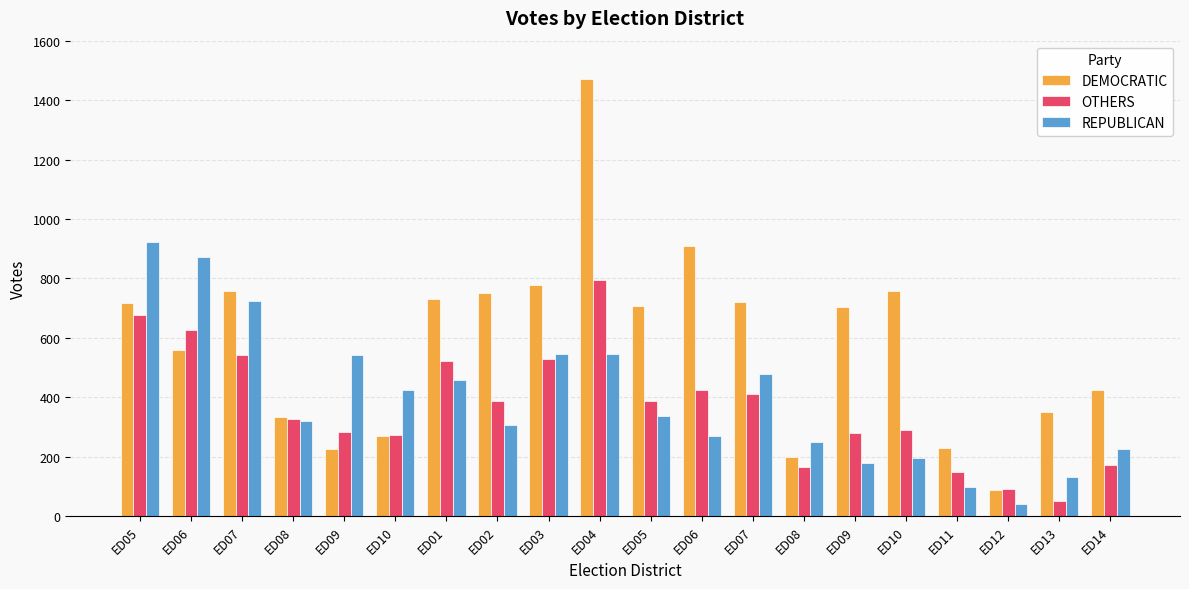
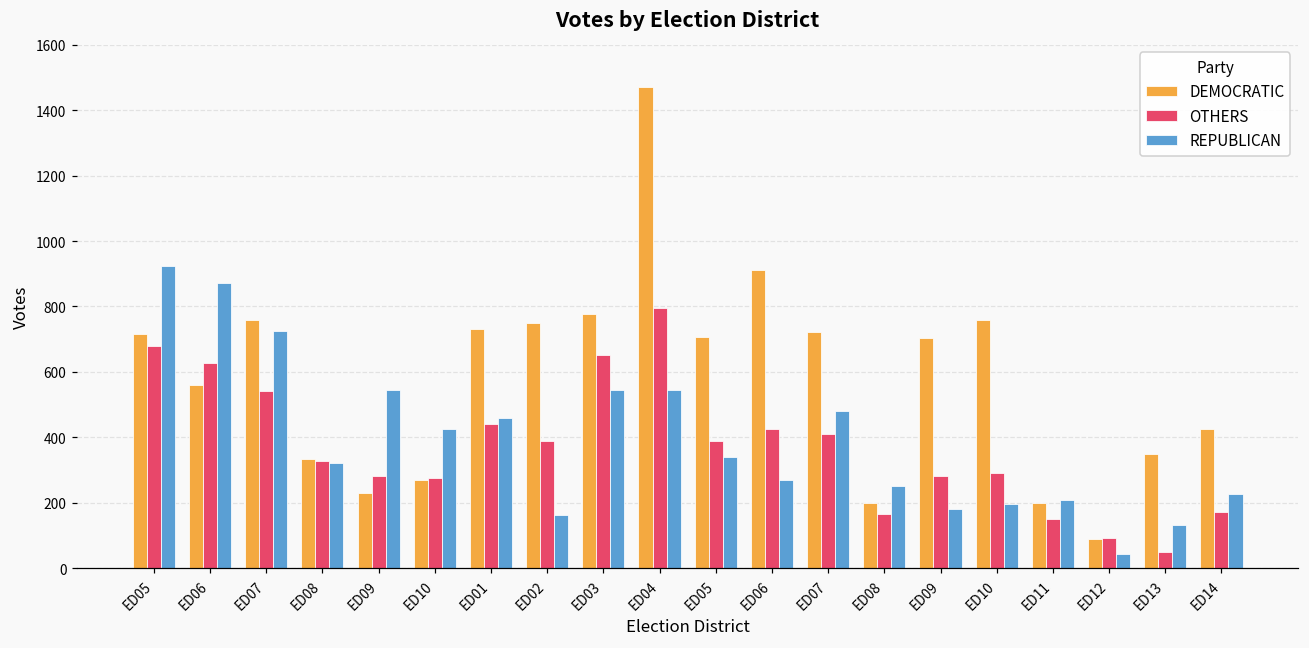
  {
    "DEMOCRATIC": {
      "ED01": 730,
      "ED02": 750,
      "ED03": 780,
      "ED04": 1470,
-     "ED11": 230,
+     "ED11": 200,
      "ED12": 90,
      "ED13": 350,
      "ED14": 420
    },
    "OTHERS": {
-     "ED01": 520,
+     "ED01": 440,
      "ED02": 390,
-     "ED03": 530,
+     "ED03": 650,
      "ED04": 800,
      "ED11": 150,
      "ED12": 90,
      "ED13": 50,
      "ED14": 170
    },
    "REPUBLICAN": {
      "ED01": 460,
-     "ED02": 310,
+     "ED02": 160,
      "ED03": 550,
      "ED04": 550,
-     "ED11": 100,
+     "ED11": 210,
      "ED12": 40,
      "ED13": 130,
      "ED14": 230
    }
  }
